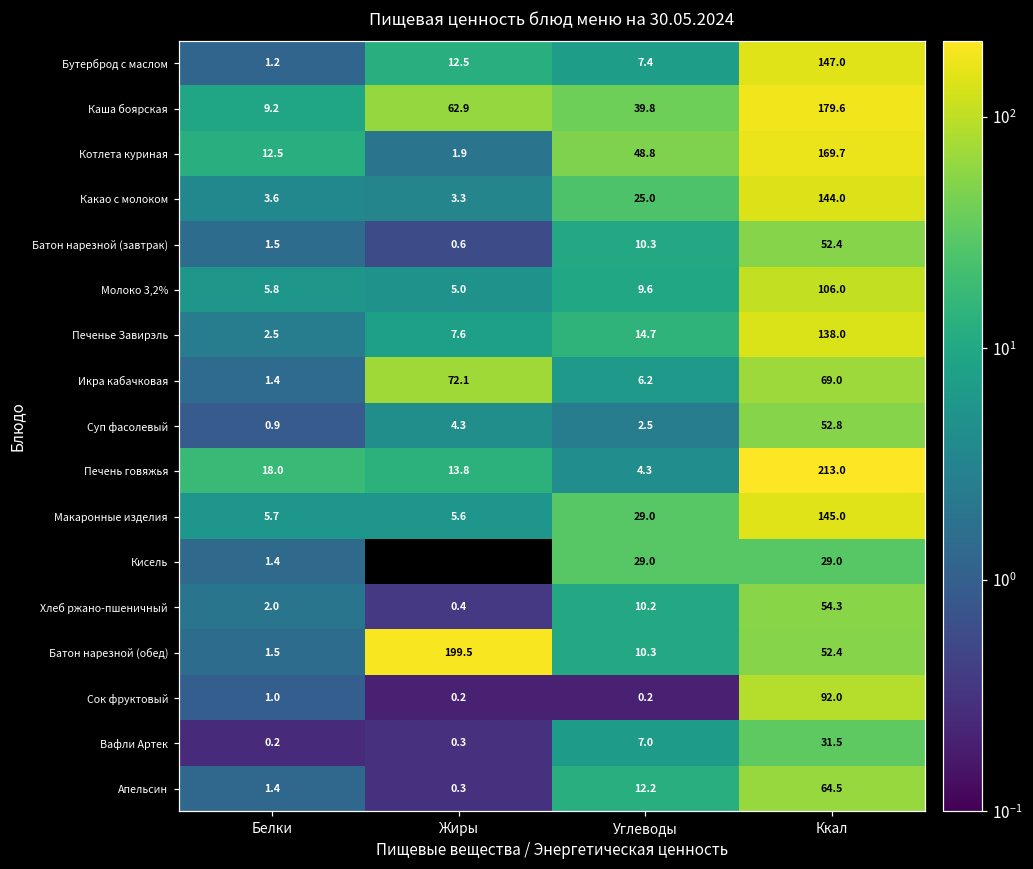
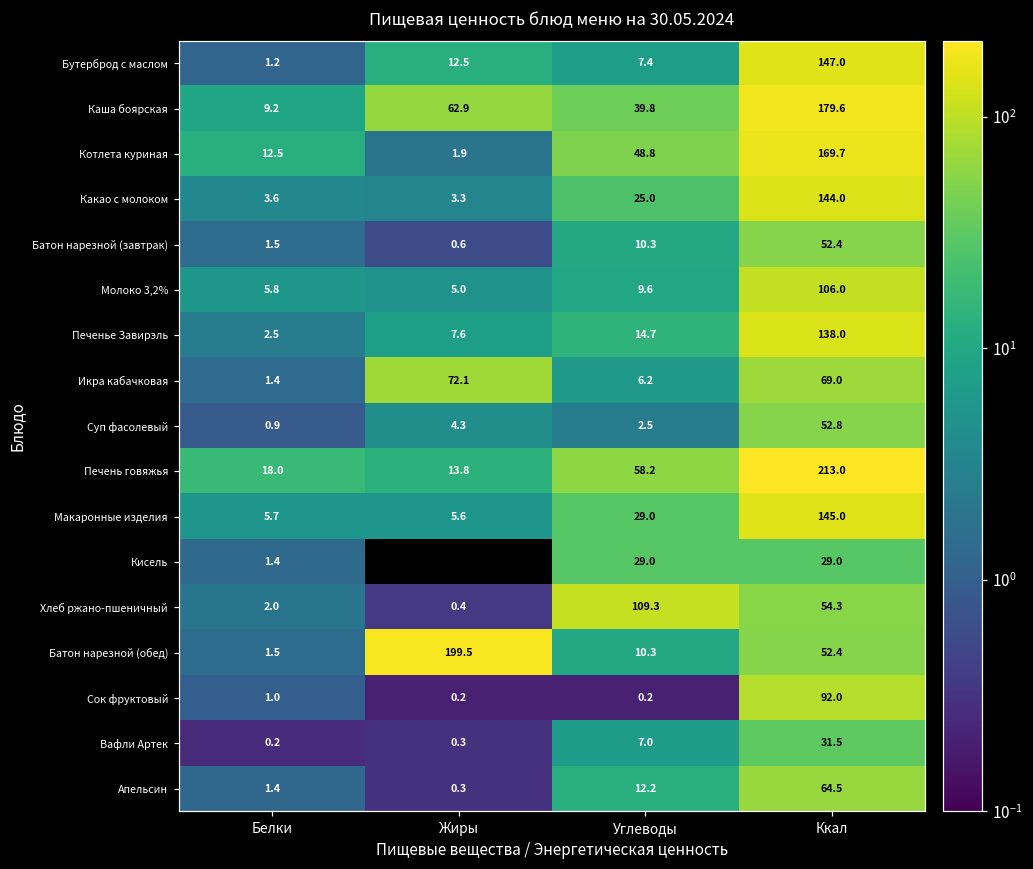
  {
    "Бутерброд с маслом": {
      "Белки": 1.2,
      "Жиры": 12.5,
      "Углеводы": 7.4,
      "Ккал": 147.0
    },
    "Каша боярская": {
      "Белки": 9.2,
      "Жиры": 62.9,
      "Углеводы": 39.8,
      "Ккал": 179.6
    },
    "Котлета куриная": {
      "Белки": 12.5,
      "Жиры": 1.9,
      "Углеводы": 48.8,
      "Ккал": 169.7
    },
    "Какао с молоком": {
      "Белки": 3.6,
      "Жиры": 3.3,
      "Углеводы": 25.0,
      "Ккал": 144.0
    },
    "Батон нарезной (завтрак)": {
      "Белки": 1.5,
      "Жиры": 0.6,
      "Углеводы": 10.3,
      "Ккал": 52.4
    },
    "Молоко 3,2%": {
      "Белки": 5.8,
      "Жиры": 5.0,
      "Углеводы": 9.6,
      "Ккал": 106.0
    },
    "Печенье Завирэль": {
      "Белки": 2.5,
      "Жиры": 7.6,
      "Углеводы": 14.7,
      "Ккал": 138.0
    },
    "Икра кабачковая": {
      "Белки": 1.4,
      "Жиры": 72.1,
      "Углеводы": 6.2,
      "Ккал": 69.0
    },
    "Суп фасолевый": {
      "Белки": 0.9,
      "Жиры": 4.3,
      "Углеводы": 2.5,
      "Ккал": 52.8
    },
    "Печень говяжья": {
      "Белки": 18.0,
      "Жиры": 13.8,
-     "Углеводы": 4.3,
+     "Углеводы": 58.2,
      "Ккал": 213.0
    },
    "Макаронные изделия": {
      "Белки": 5.7,
      "Жиры": 5.6,
      "Углеводы": 29.0,
      "Ккал": 145.0
    },
    "Кисель": {
      "Белки": 1.4,
      "Углеводы": 29.0,
      "Ккал": 29.0
    },
    "Хлеб ржано-пшеничный": {
      "Белки": 2.0,
      "Жиры": 0.4,
-     "Углеводы": 10.2,
+     "Углеводы": 109.3,
      "Ккал": 54.3
    },
    "Батон нарезной (обед)": {
      "Белки": 1.5,
      "Жиры": 199.5,
      "Углеводы": 10.3,
      "Ккал": 52.4
    },
    "Сок фруктовый": {
      "Белки": 1.0,
      "Жиры": 0.2,
      "Углеводы": 0.2,
      "Ккал": 92.0
    },
    "Вафли Артек": {
      "Белки": 0.2,
      "Жиры": 0.3,
      "Углеводы": 7.0,
      "Ккал": 31.5
    },
    "Апельсин": {
      "Белки": 1.4,
      "Жиры": 0.3,
      "Углеводы": 12.2,
      "Ккал": 64.5
    }
  }
